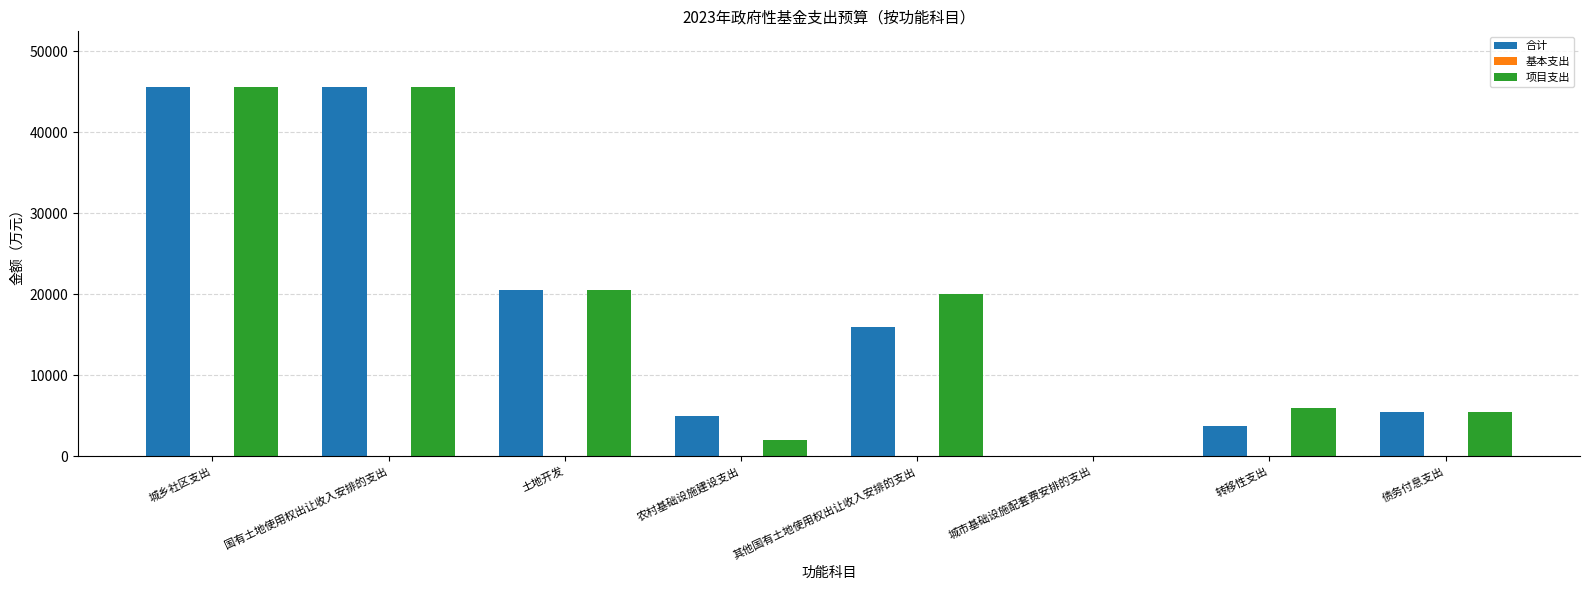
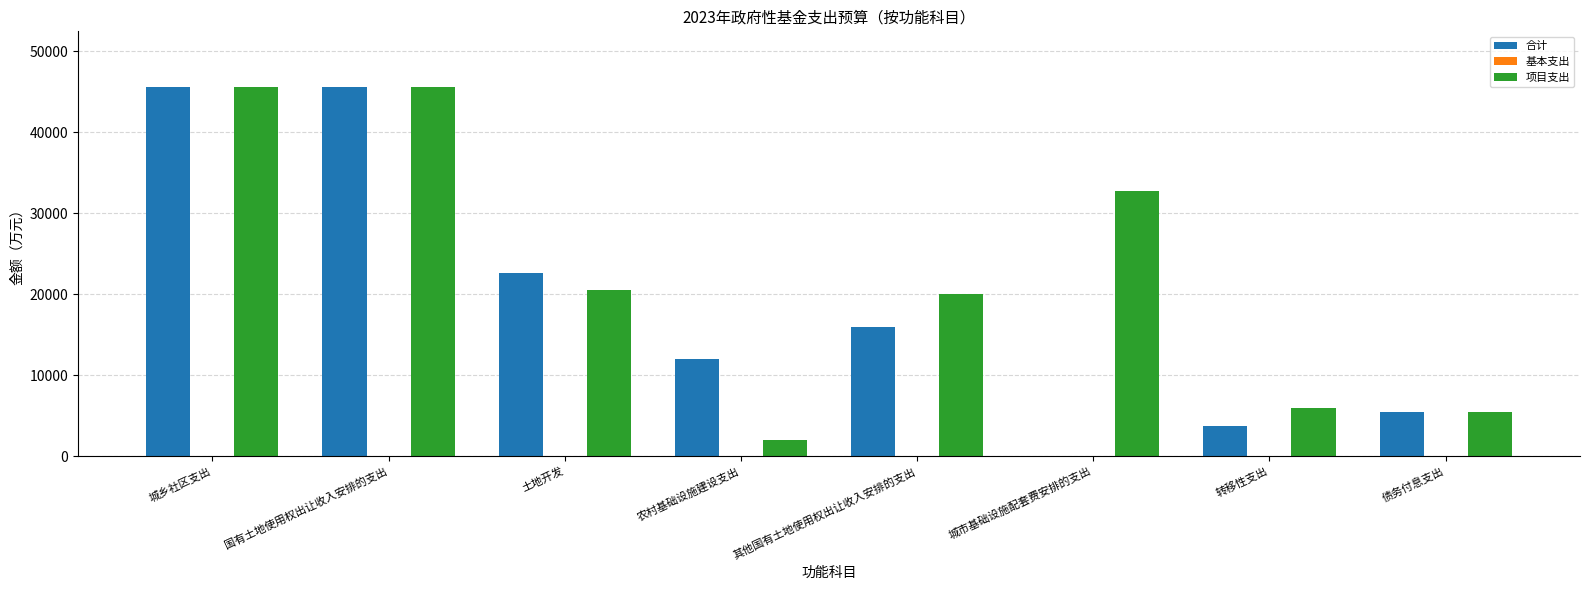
  {
    "合计": {
      "城乡社区支出": 46000,
      "国有土地使用权出让收入安排的支出": 46000,
-     "土地开发": 21000,
-     "农村基础设施建设支出": 5000,
+     "土地开发": 23000,
+     "农村基础设施建设支出": 12000,
      "其他国有土地使用权出让收入安排的支出": 16000,
      "转移性支出": 4000,
      "债务付息支出": 5000
    },
    "基本支出": {
      "城乡社区支出": 0,
      "国有土地使用权出让收入安排的支出": 0,
      "土地开发": 0,
      "农村基础设施建设支出": 0,
      "其他国有土地使用权出让收入安排的支出": 0,
      "城市基础设施配套费安排的支出": 0,
      "转移性支出": 0,
      "债务付息支出": 0
    },
    "项目支出": {
      "城乡社区支出": 46000,
      "国有土地使用权出让收入安排的支出": 46000,
      "土地开发": 21000,
      "农村基础设施建设支出": 2000,
      "其他国有土地使用权出让收入安排的支出": 20000,
-     "城市基础设施配套费安排的支出": 0,
+     "城市基础设施配套费安排的支出": 33000,
      "转移性支出": 6000,
      "债务付息支出": 5000
    }
  }
